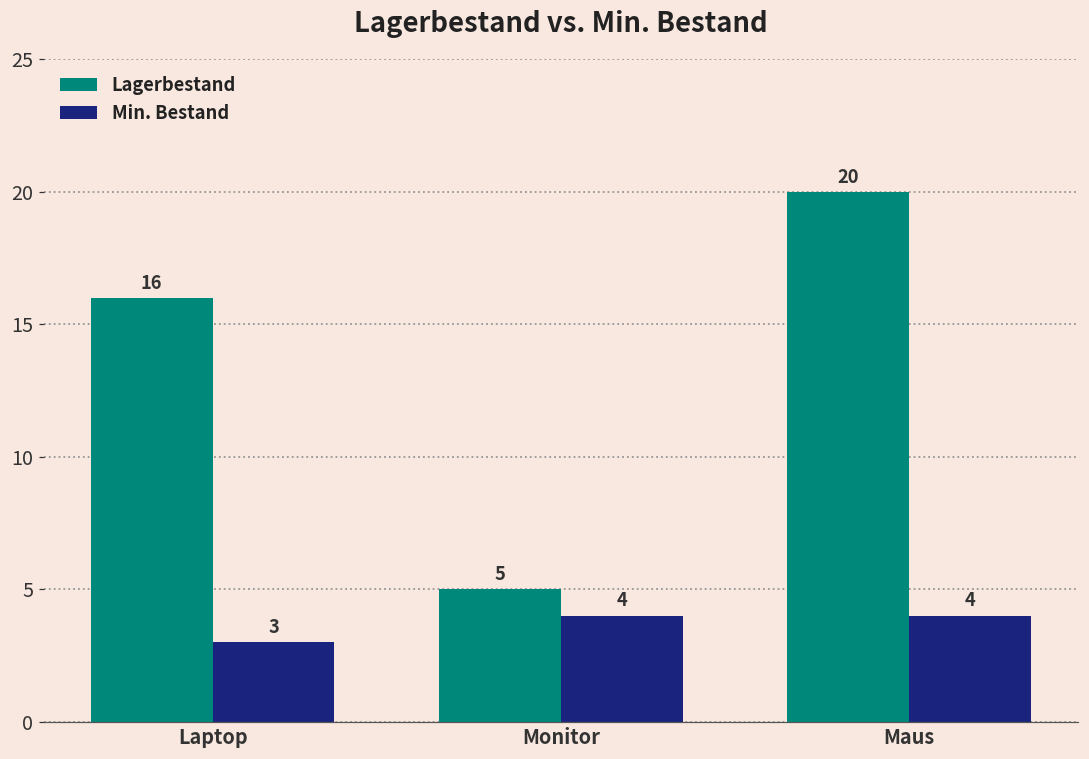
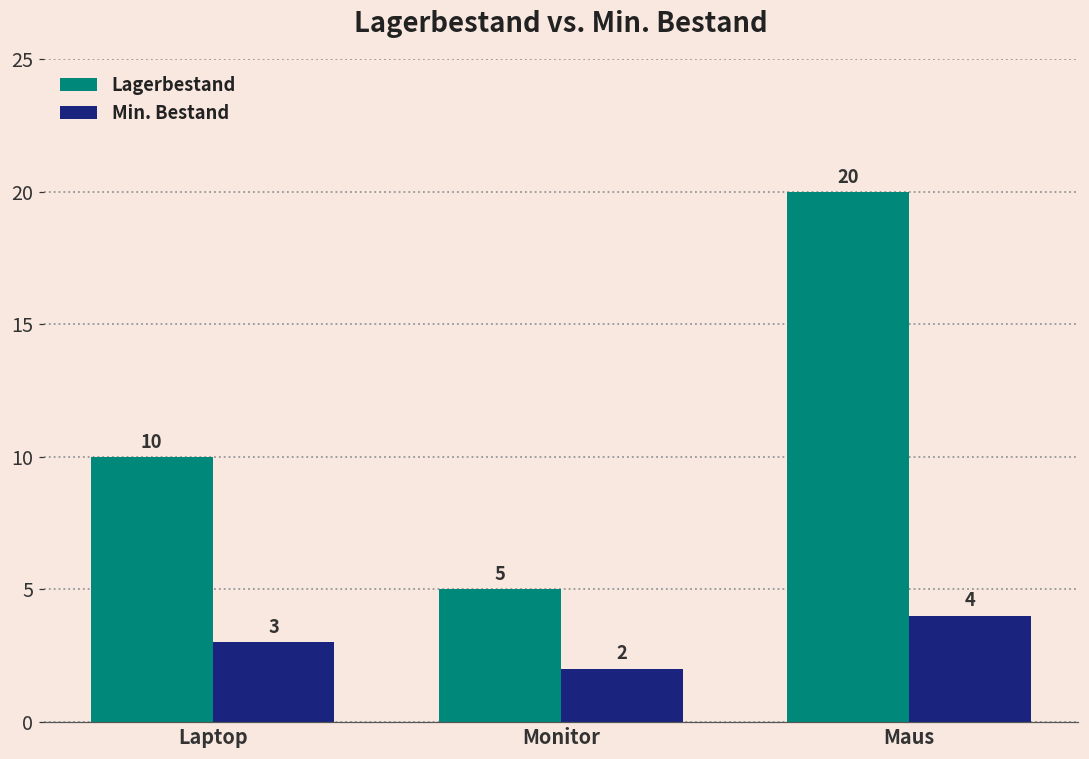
  {
    "Lagerbestand": {
-     "Laptop": 16,
+     "Laptop": 10,
      "Monitor": 5,
      "Maus": 20
    },
    "Min. Bestand": {
      "Laptop": 3,
-     "Monitor": 4,
+     "Monitor": 2,
      "Maus": 4
    }
  }
